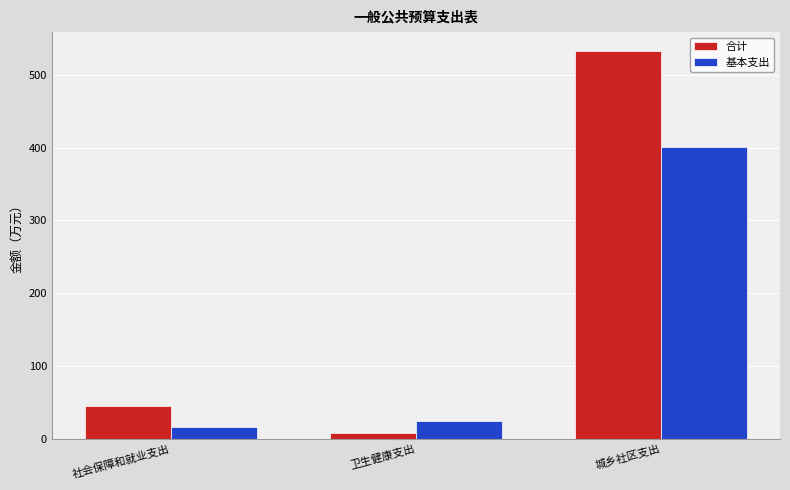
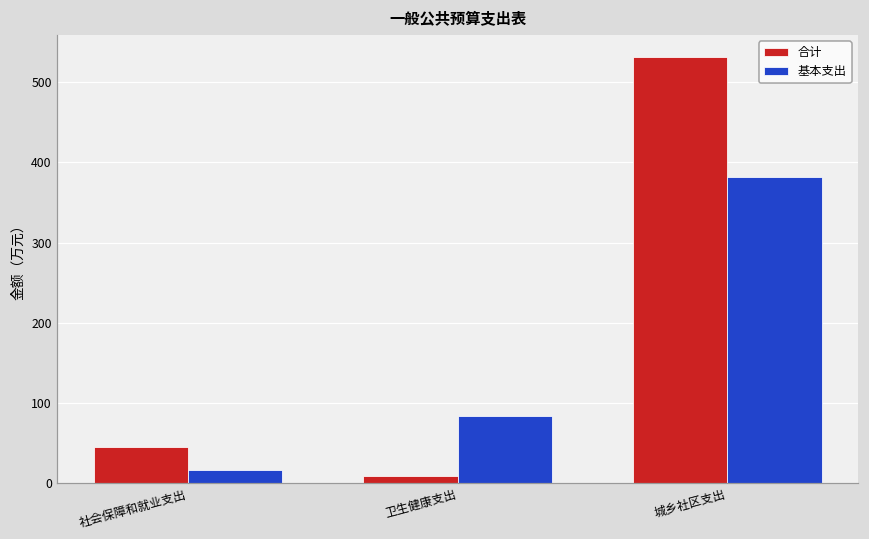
  {
    "合计": {
      "社会保障和就业支出": 50,
      "卫生健康支出": 10,
      "城乡社区支出": 530
    },
    "基本支出": {
      "社会保障和就业支出": 20,
-     "卫生健康支出": 20,
-     "城乡社区支出": 400
+     "卫生健康支出": 80,
+     "城乡社区支出": 380
    }
  }
